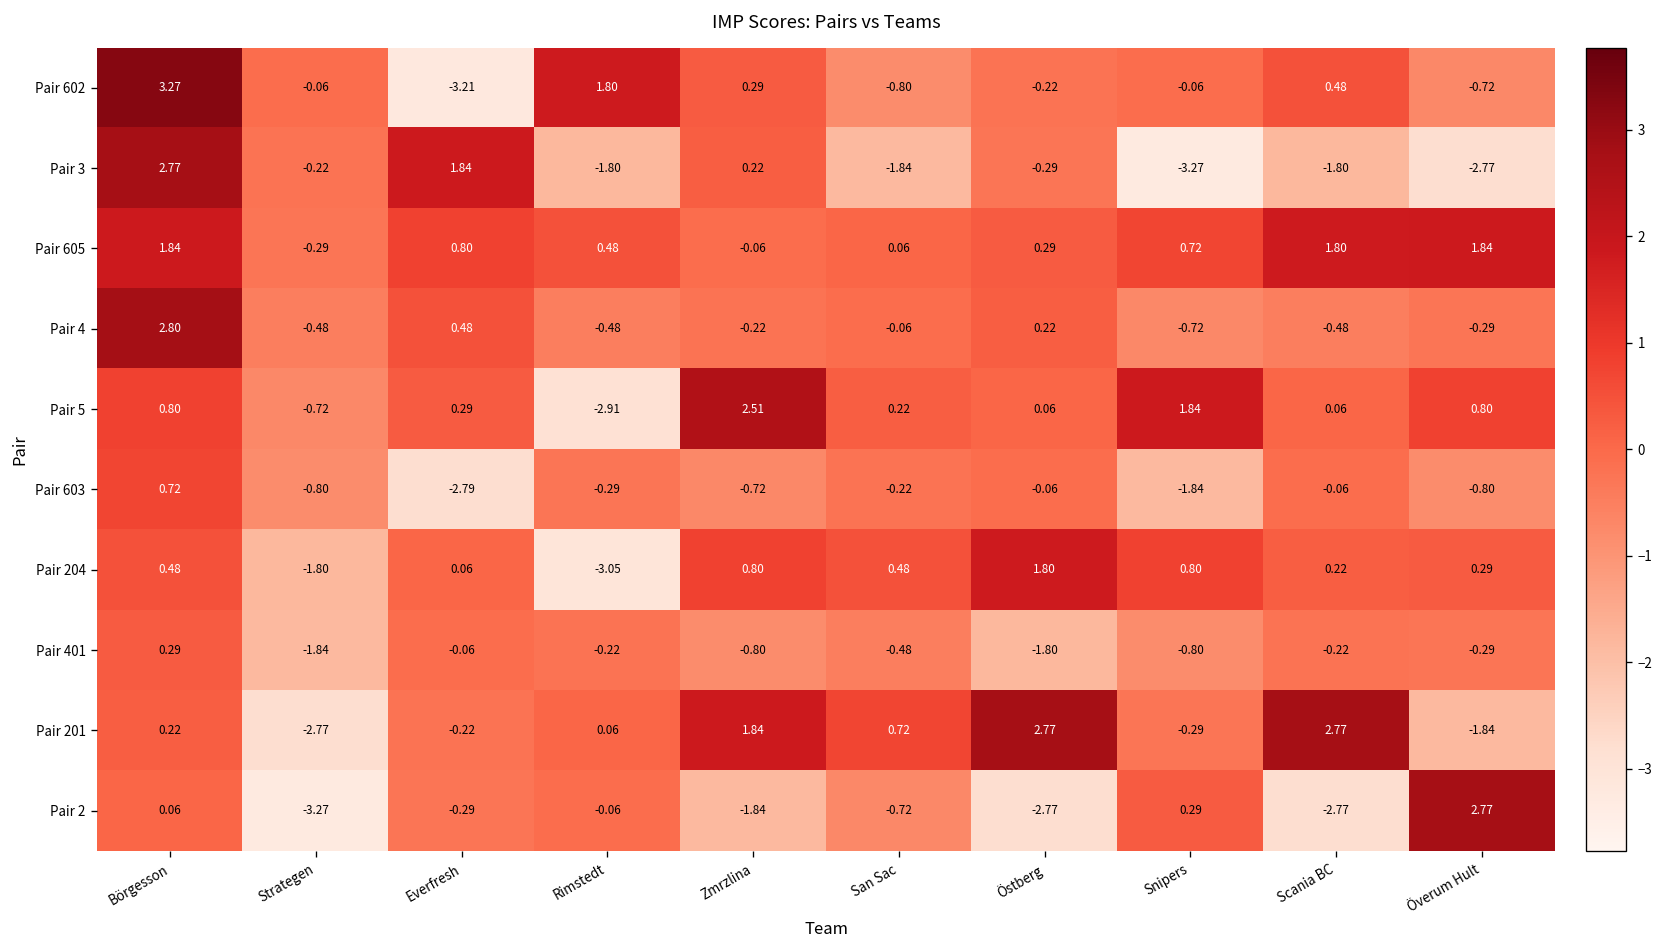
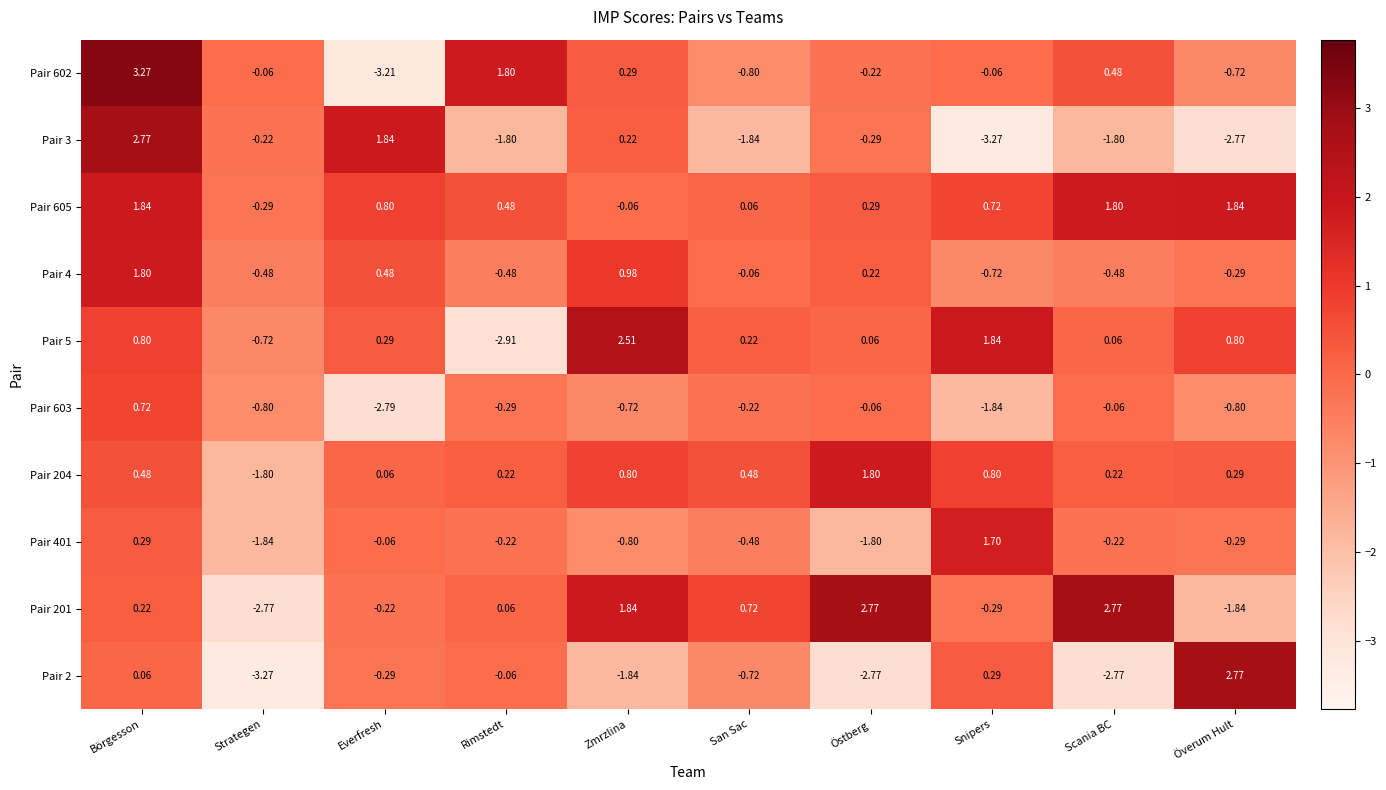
  {
    "Pair 602": {
      "Börgesson": 3.27,
      "Strategen": -0.06,
      "Everfresh": -3.21,
      "Rimstedt": 1.80,
      "Zmrzlina": 0.29,
      "San Sac": -0.80,
      "Östberg": -0.22,
      "Snipers": -0.06,
      "Scania BC": 0.48,
      "Överum Hult": -0.72
    },
    "Pair 3": {
      "Börgesson": 2.77,
      "Strategen": -0.22,
      "Everfresh": 1.84,
      "Rimstedt": -1.80,
      "Zmrzlina": 0.22,
      "San Sac": -1.84,
      "Östberg": -0.29,
      "Snipers": -3.27,
      "Scania BC": -1.80,
      "Överum Hult": -2.77
    },
    "Pair 605": {
      "Börgesson": 1.84,
      "Strategen": -0.29,
      "Everfresh": 0.80,
      "Rimstedt": 0.48,
      "Zmrzlina": -0.06,
      "San Sac": 0.06,
      "Östberg": 0.29,
      "Snipers": 0.72,
      "Scania BC": 1.80,
      "Överum Hult": 1.84
    },
    "Pair 4": {
-     "Börgesson": 2.80,
+     "Börgesson": 1.80,
      "Strategen": -0.48,
      "Everfresh": 0.48,
      "Rimstedt": -0.48,
-     "Zmrzlina": -0.22,
+     "Zmrzlina": 0.98,
      "San Sac": -0.06,
      "Östberg": 0.22,
      "Snipers": -0.72,
      "Scania BC": -0.48,
      "Överum Hult": -0.29
    },
    "Pair 5": {
      "Börgesson": 0.80,
      "Strategen": -0.72,
      "Everfresh": 0.29,
      "Rimstedt": -2.91,
      "Zmrzlina": 2.51,
      "San Sac": 0.22,
      "Östberg": 0.06,
      "Snipers": 1.84,
      "Scania BC": 0.06,
      "Överum Hult": 0.80
    },
    "Pair 603": {
      "Börgesson": 0.72,
      "Strategen": -0.80,
      "Everfresh": -2.79,
      "Rimstedt": -0.29,
      "Zmrzlina": -0.72,
      "San Sac": -0.22,
      "Östberg": -0.06,
      "Snipers": -1.84,
      "Scania BC": -0.06,
      "Överum Hult": -0.80
    },
    "Pair 204": {
      "Börgesson": 0.48,
      "Strategen": -1.80,
      "Everfresh": 0.06,
-     "Rimstedt": -3.05,
+     "Rimstedt": 0.22,
      "Zmrzlina": 0.80,
      "San Sac": 0.48,
      "Östberg": 1.80,
      "Snipers": 0.80,
      "Scania BC": 0.22,
      "Överum Hult": 0.29
    },
    "Pair 401": {
      "Börgesson": 0.29,
      "Strategen": -1.84,
      "Everfresh": -0.06,
      "Rimstedt": -0.22,
      "Zmrzlina": -0.80,
      "San Sac": -0.48,
      "Östberg": -1.80,
-     "Snipers": -0.80,
+     "Snipers": 1.70,
      "Scania BC": -0.22,
      "Överum Hult": -0.29
    },
    "Pair 201": {
      "Börgesson": 0.22,
      "Strategen": -2.77,
      "Everfresh": -0.22,
      "Rimstedt": 0.06,
      "Zmrzlina": 1.84,
      "San Sac": 0.72,
      "Östberg": 2.77,
      "Snipers": -0.29,
      "Scania BC": 2.77,
      "Överum Hult": -1.84
    },
    "Pair 2": {
      "Börgesson": 0.06,
      "Strategen": -3.27,
      "Everfresh": -0.29,
      "Rimstedt": -0.06,
      "Zmrzlina": -1.84,
      "San Sac": -0.72,
      "Östberg": -2.77,
      "Snipers": 0.29,
      "Scania BC": -2.77,
      "Överum Hult": 2.77
    }
  }
